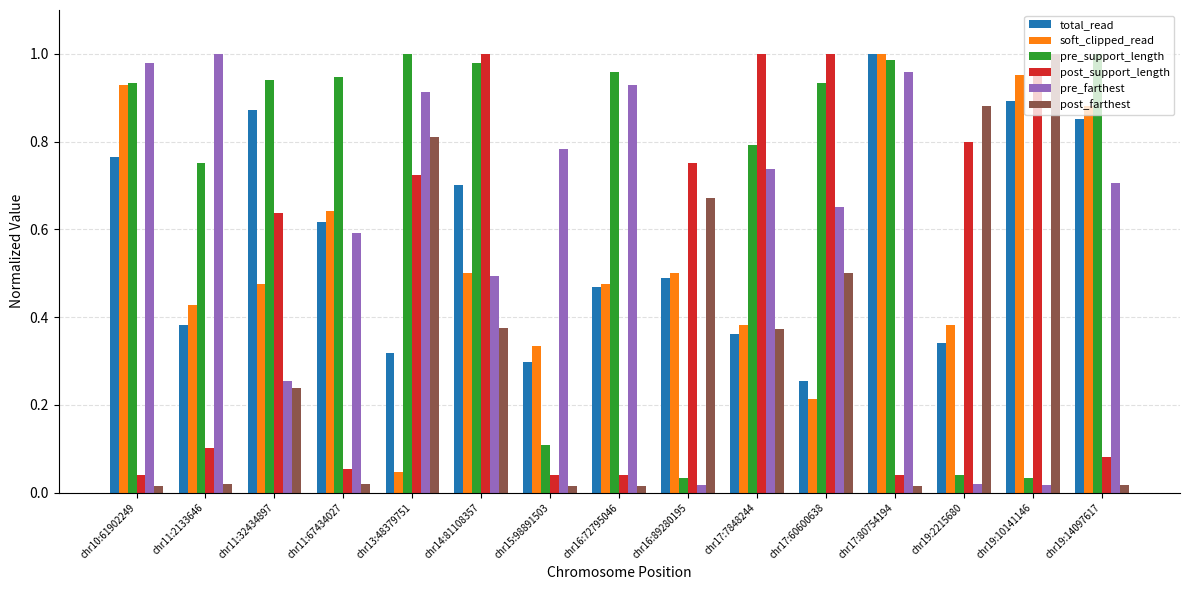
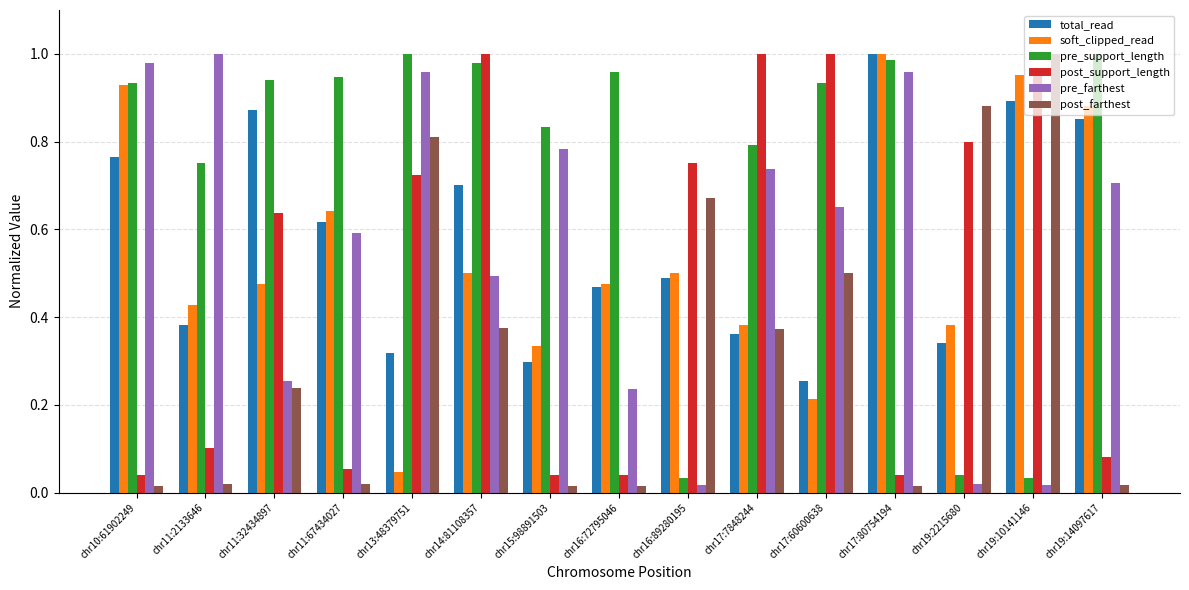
  {
    "total_read": {
      "chr10:61902249": 0.77,
      "chr11:2133646": 0.38,
      "chr11:32434897": 0.87,
      "chr11:67434027": 0.62,
      "chr13:48379751": 0.32,
      "chr14:81108357": 0.70,
      "chr15:98891503": 0.30,
      "chr16:72795046": 0.47,
      "chr16:89280195": 0.49,
      "chr17:7848244": 0.36,
      "chr17:60600638": 0.26,
      "chr17:80754194": 1.00,
      "chr19:2215680": 0.34,
      "chr19:10141146": 0.89,
      "chr19:14097617": 0.85
    },
    "soft_clipped_read": {
      "chr10:61902249": 0.93,
      "chr11:2133646": 0.43,
      "chr11:32434897": 0.48,
      "chr11:67434027": 0.64,
      "chr13:48379751": 0.05,
      "chr14:81108357": 0.50,
      "chr15:98891503": 0.33,
      "chr16:72795046": 0.48,
      "chr16:89280195": 0.50,
      "chr17:7848244": 0.38,
      "chr17:60600638": 0.21,
      "chr17:80754194": 1.00,
      "chr19:2215680": 0.38,
      "chr19:10141146": 0.95
    },
    "pre_support_length": {
      "chr10:61902249": 0.93,
      "chr11:2133646": 0.75,
      "chr11:32434897": 0.94,
      "chr11:67434027": 0.95,
      "chr13:48379751": 1.00,
      "chr14:81108357": 0.98,
-     "chr15:98891503": 0.11,
+     "chr15:98891503": 0.83,
      "chr16:72795046": 0.96,
      "chr16:89280195": 0.03,
      "chr17:7848244": 0.79,
      "chr17:60600638": 0.93,
      "chr17:80754194": 0.99,
      "chr19:2215680": 0.04,
      "chr19:10141146": 0.03
    },
    "post_support_length": {
      "chr10:61902249": 0.04,
      "chr11:2133646": 0.10,
      "chr11:32434897": 0.64,
      "chr11:67434027": 0.05,
      "chr13:48379751": 0.72,
      "chr14:81108357": 1.00,
      "chr15:98891503": 0.04,
      "chr16:72795046": 0.04,
      "chr16:89280195": 0.75,
      "chr17:7848244": 1.00,
      "chr17:60600638": 1.00,
      "chr17:80754194": 0.04,
      "chr19:2215680": 0.80,
      "chr19:14097617": 0.08
    },
    "pre_farthest": {
      "chr10:61902249": 0.98,
      "chr11:2133646": 1.00,
      "chr11:32434897": 0.25,
      "chr11:67434027": 0.59,
-     "chr13:48379751": 0.91,
+     "chr13:48379751": 0.96,
      "chr14:81108357": 0.49,
      "chr15:98891503": 0.78,
-     "chr16:72795046": 0.93,
+     "chr16:72795046": 0.24,
      "chr16:89280195": 0.02,
      "chr17:7848244": 0.74,
      "chr17:60600638": 0.65,
      "chr17:80754194": 0.96,
      "chr19:2215680": 0.02,
      "chr19:10141146": 0.02,
      "chr19:14097617": 0.71
    },
    "post_farthest": {
      "chr10:61902249": 0.02,
      "chr11:2133646": 0.02,
      "chr11:32434897": 0.24,
      "chr11:67434027": 0.02,
      "chr13:48379751": 0.81,
      "chr14:81108357": 0.38,
      "chr15:98891503": 0.02,
      "chr16:72795046": 0.02,
      "chr16:89280195": 0.67,
      "chr17:7848244": 0.37,
      "chr17:60600638": 0.50,
      "chr17:80754194": 0.02,
      "chr19:2215680": 0.88,
      "chr19:14097617": 0.02
    }
  }
